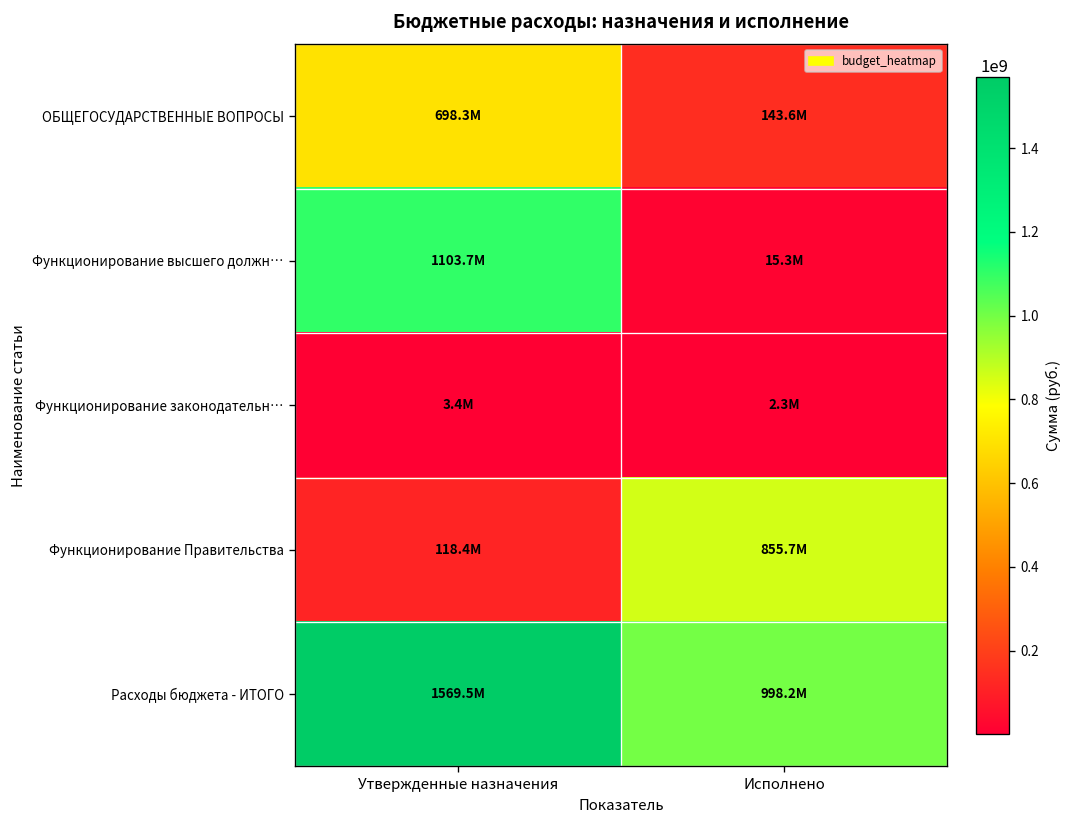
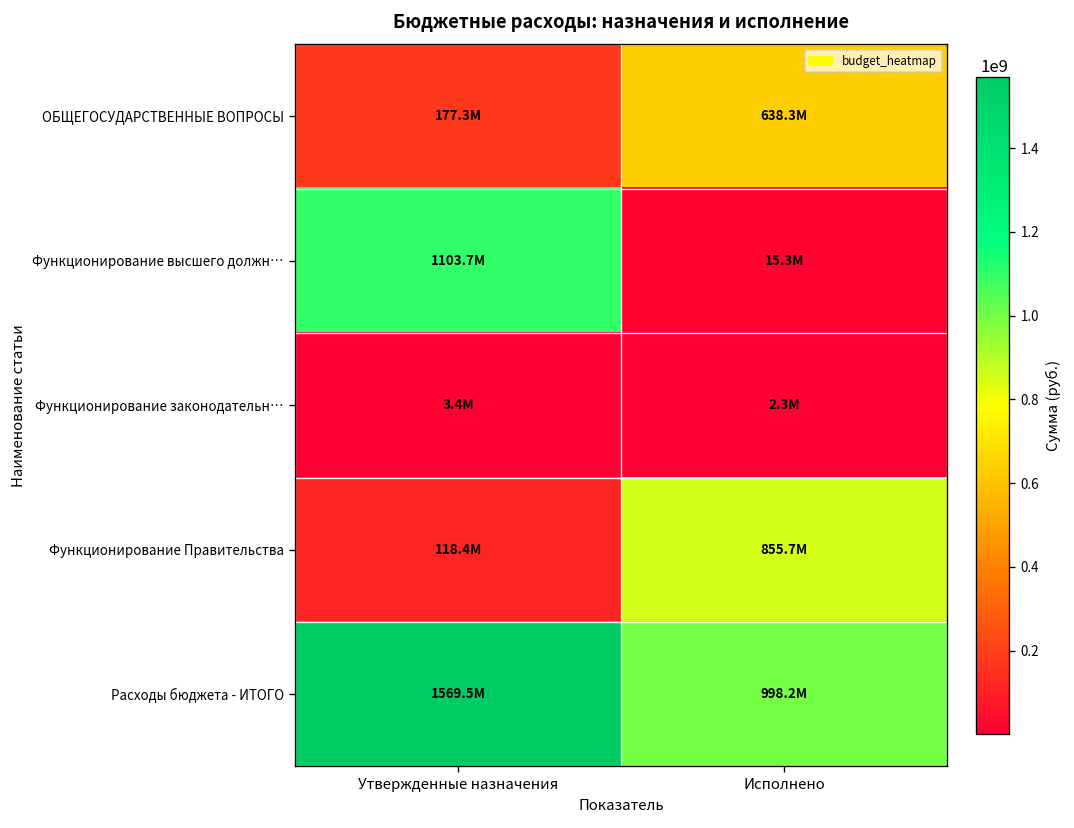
  {
    "ОБЩЕГОСУДАРСТВЕННЫЕ ВОПРОСЫ": {
-     "Утвержденные назначения": "698.3M",
-     "Исполнено": "143.6M"
+     "Утвержденные назначения": "177.3M",
+     "Исполнено": "638.3M"
    },
    "Функционирование высшего должн…": {
      "Утвержденные назначения": "1103.7M",
      "Исполнено": "15.3M"
    },
    "Функционирование законодательн…": {
      "Утвержденные назначения": "3.4M",
      "Исполнено": "2.3M"
    },
    "Функционирование Правительства": {
      "Утвержденные назначения": "118.4M",
      "Исполнено": "855.7M"
    },
    "Расходы бюджета - ИТОГО": {
      "Утвержденные назначения": "1569.5M",
      "Исполнено": "998.2M"
    }
  }
